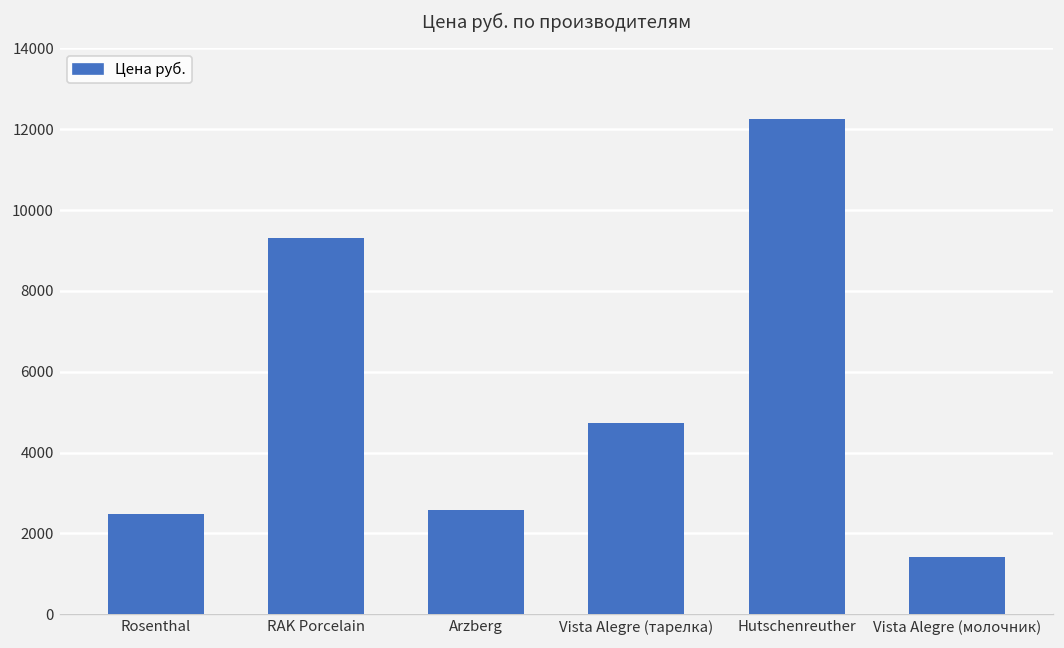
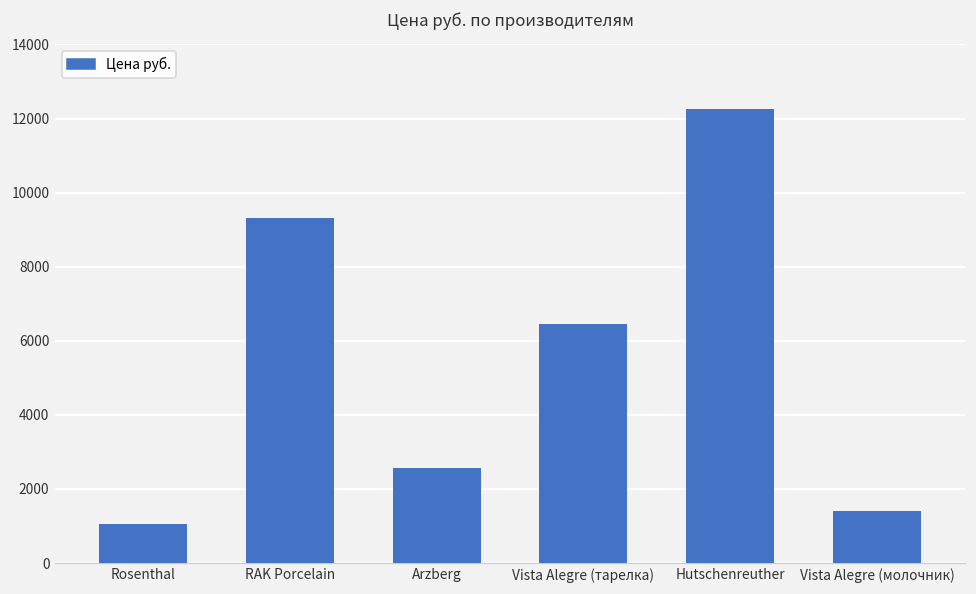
  {
-   "Rosenthal": 2500,
+   "Rosenthal": 1100,
    "RAK Porcelain": 9300,
    "Arzberg": 2600,
-   "Vista Alegre (тарелка)": 4700,
+   "Vista Alegre (тарелка)": 6400,
    "Hutschenreuther": 12300,
    "Vista Alegre (молочник)": 1400
  }
